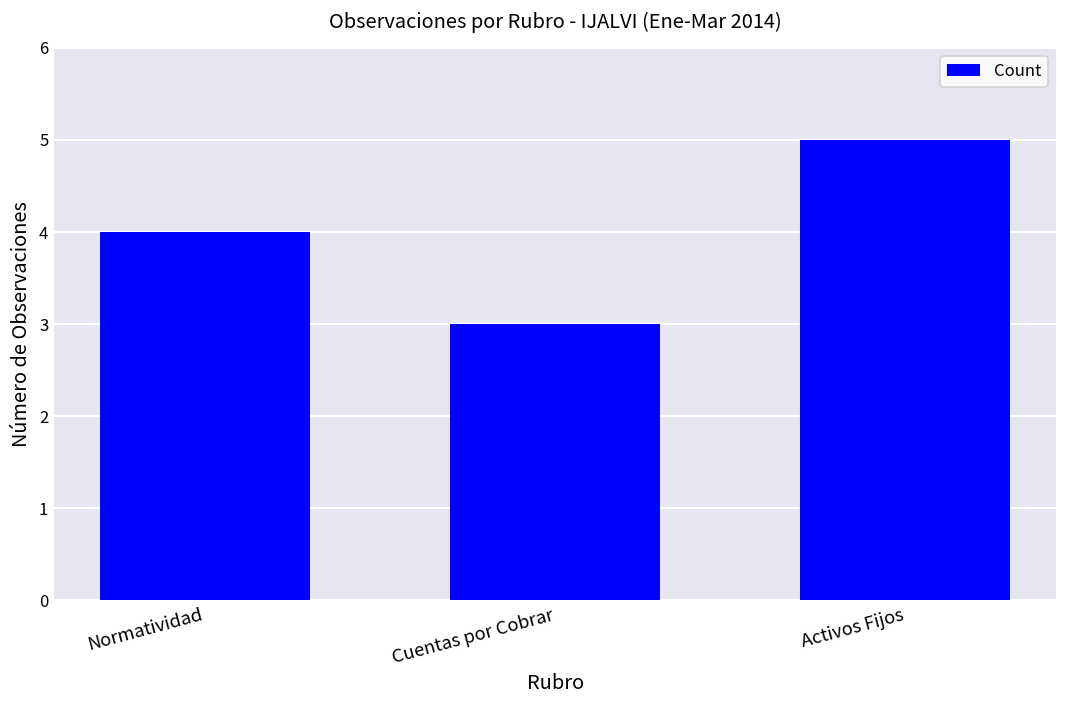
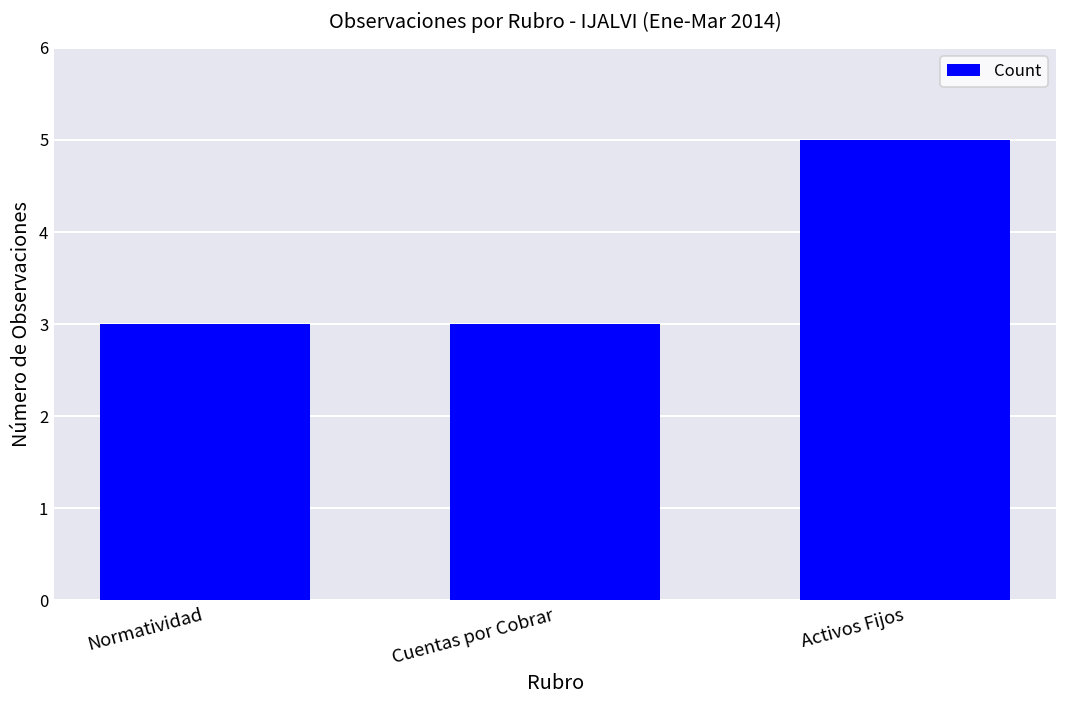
  {
-   "Normatividad": 4,
+   "Normatividad": 3,
    "Cuentas por Cobrar": 3,
    "Activos Fijos": 5
  }
